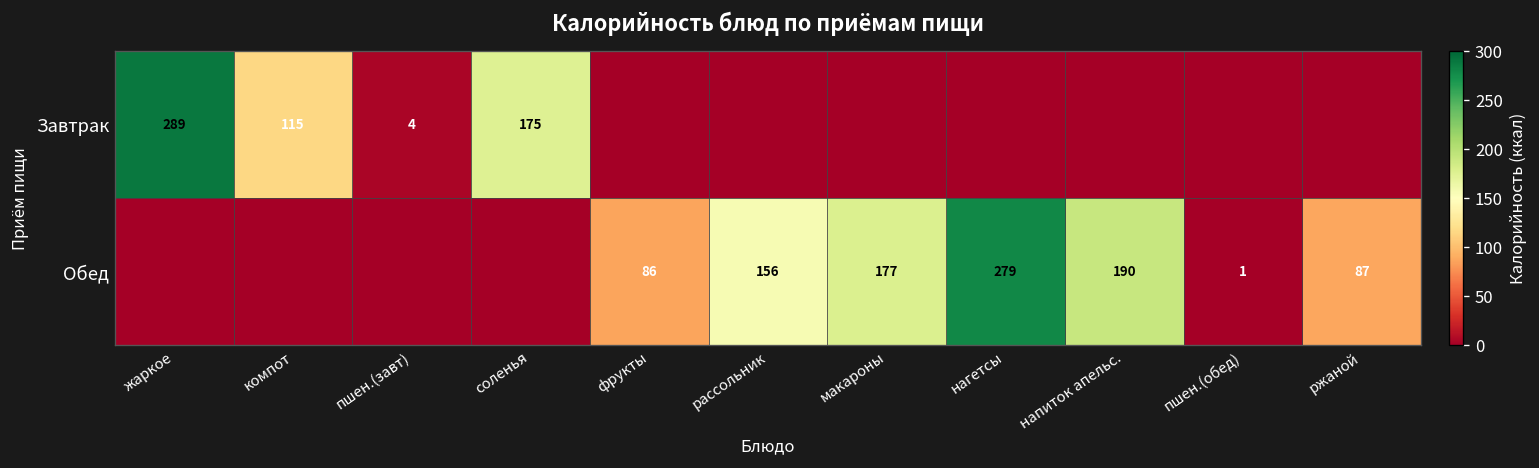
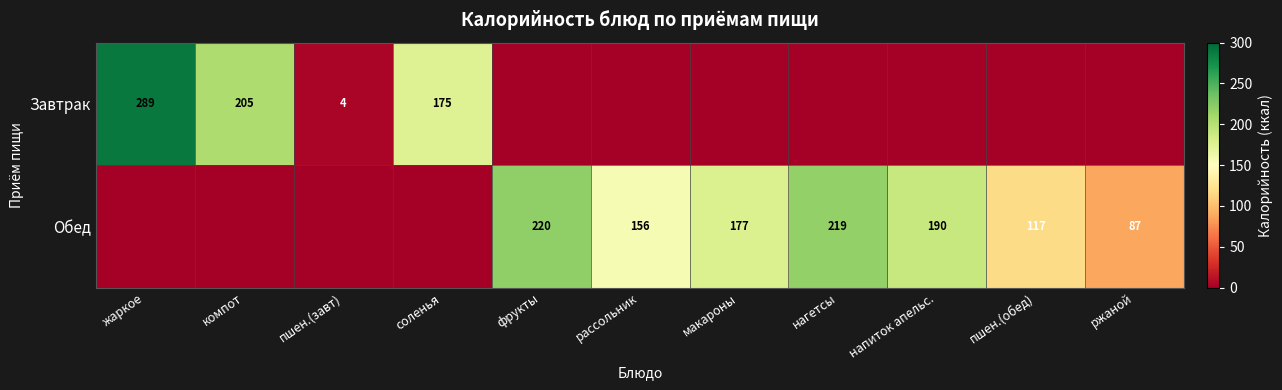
  {
    "Завтрак": {
      "жаркое": 289,
-     "компот": 115,
+     "компот": 205,
      "пшен.(завт)": 4,
      "соленья": 175
    },
    "Обед": {
-     "фрукты": 86,
+     "фрукты": 220,
      "рассольник": 156,
      "макароны": 177,
-     "нагетсы": 279,
+     "нагетсы": 219,
      "напиток апельс.": 190,
-     "пшен.(обед)": 1,
+     "пшен.(обед)": 117,
      "ржаной": 87
    }
  }
